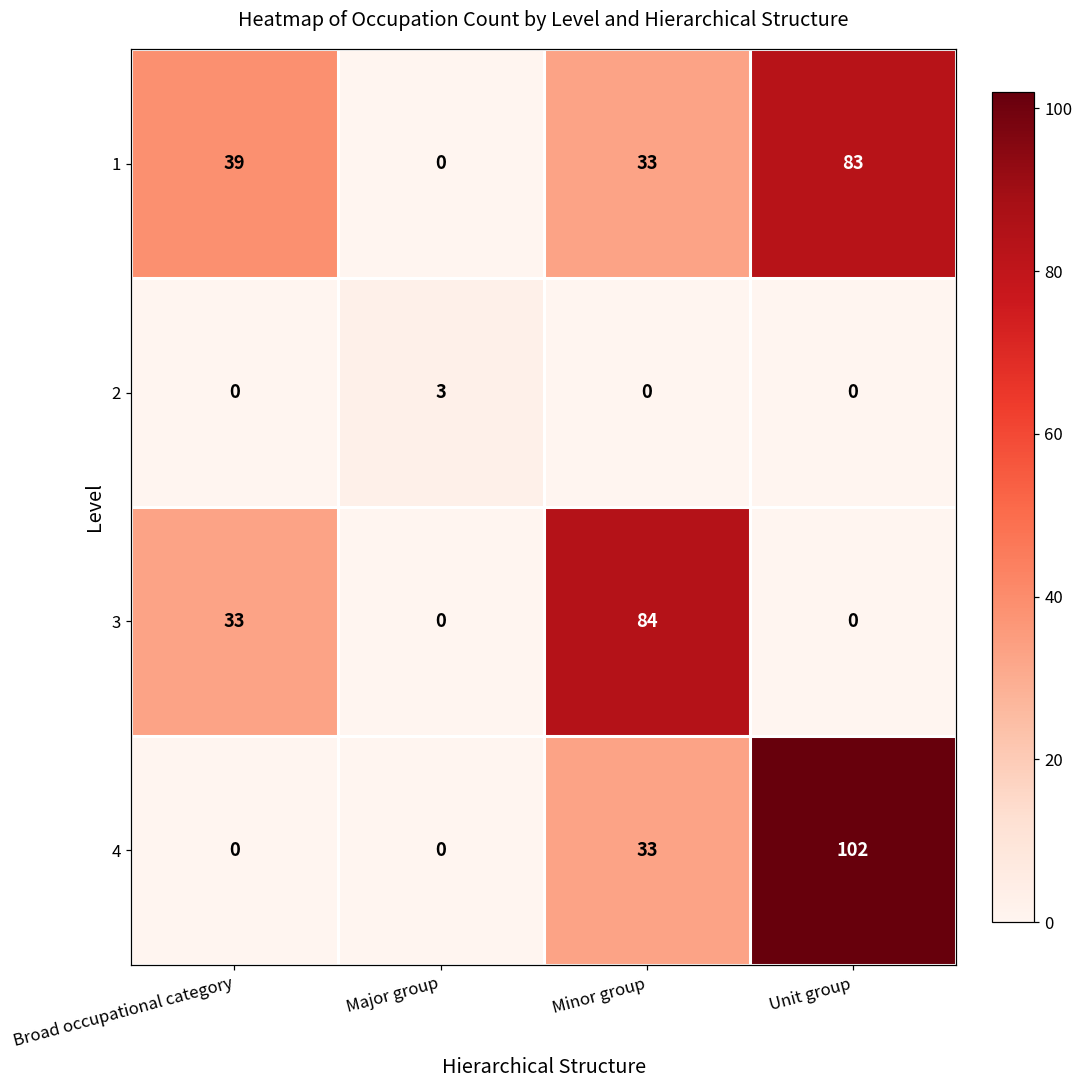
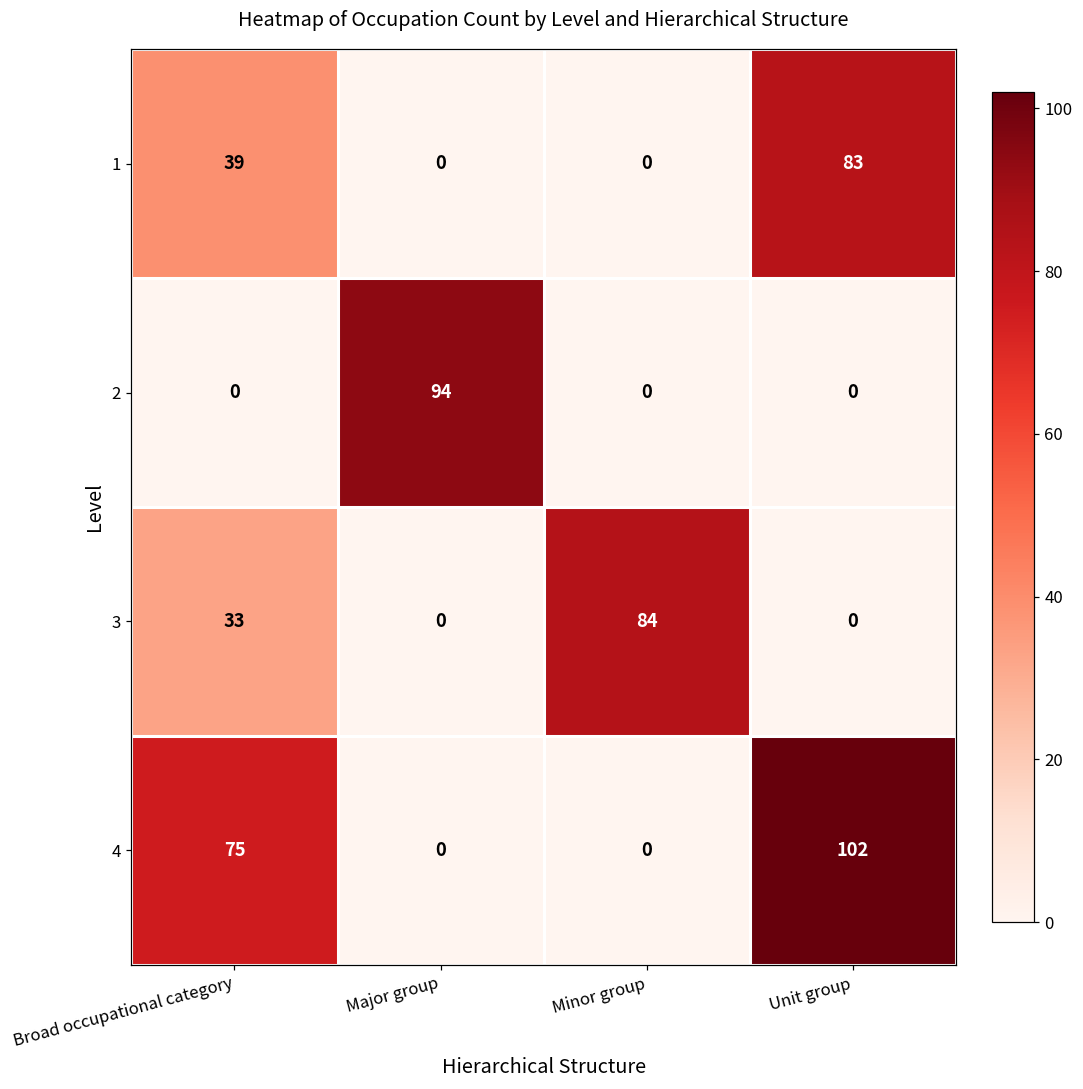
  {
    "1": {
      "Broad occupational category": 39,
      "Major group": 0,
-     "Minor group": 33,
+     "Minor group": 0,
      "Unit group": 83
    },
    "2": {
      "Broad occupational category": 0,
-     "Major group": 3,
+     "Major group": 94,
      "Minor group": 0,
      "Unit group": 0
    },
    "3": {
      "Broad occupational category": 33,
      "Major group": 0,
      "Minor group": 84,
      "Unit group": 0
    },
    "4": {
-     "Broad occupational category": 0,
+     "Broad occupational category": 75,
      "Major group": 0,
-     "Minor group": 33,
+     "Minor group": 0,
      "Unit group": 102
    }
  }
